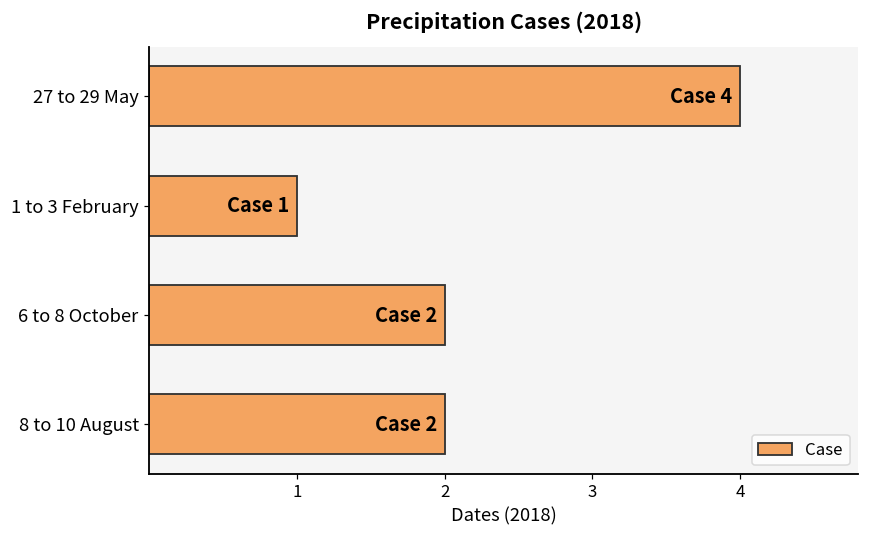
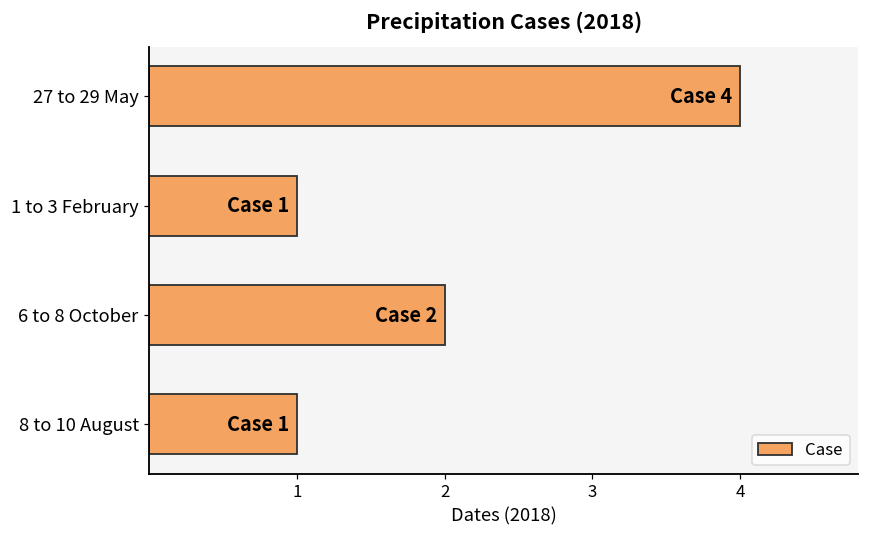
  {
    "27 to 29 May": 4,
    "1 to 3 February": 1,
    "6 to 8 October": 2,
-   "8 to 10 August": 2
+   "8 to 10 August": 1
  }
